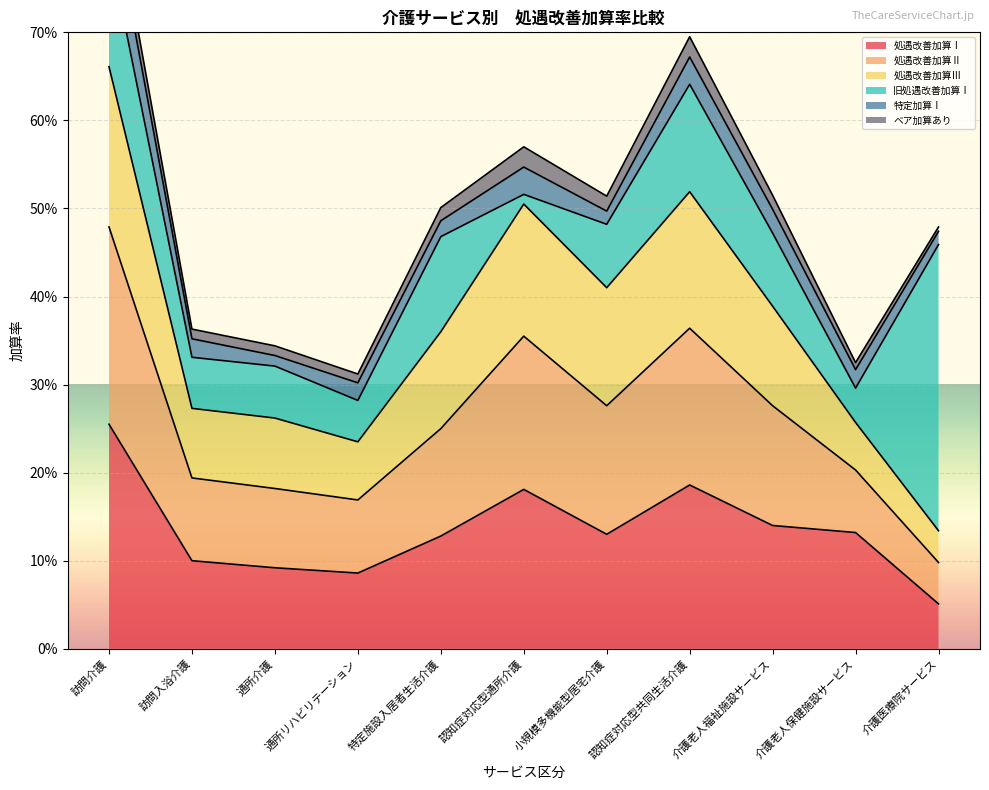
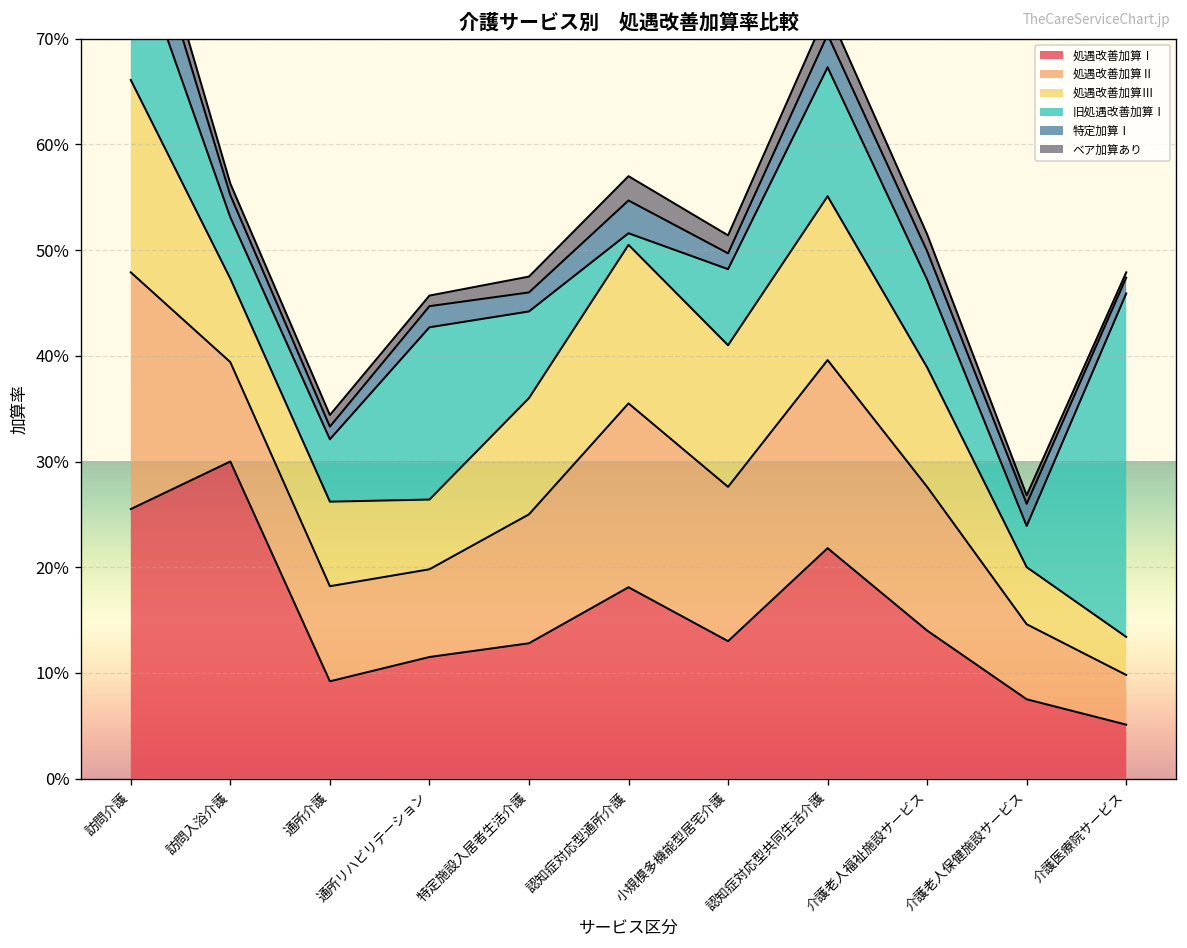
  {
    "処遇改善加算Ⅰ": {
      "訪問介護": "26%",
-     "訪問入浴介護": "10%",
+     "訪問入浴介護": "30%",
      "通所介護": "9%",
-     "通所リハビリテーション": "9%",
+     "通所リハビリテーション": "12%",
      "特定施設入居者生活介護": "13%",
      "認知症対応型通所介護": "18%",
      "小規模多機能型居宅介護": "13%",
-     "認知症対応型共同生活介護": "19%",
+     "認知症対応型共同生活介護": "22%",
      "介護老人福祉施設サービス": "14%",
-     "介護老人保健施設サービス": "13%",
+     "介護老人保健施設サービス": "8%",
      "介護医療院サービス": "5%"
    },
    "旧処遇改善加算Ⅰ": {
      "訪問入浴介護": "6%",
      "通所介護": "6%",
-     "通所リハビリテーション": "5%",
-     "特定施設入居者生活介護": "11%",
+     "通所リハビリテーション": "16%",
+     "特定施設入居者生活介護": "8%",
      "認知症対応型通所介護": "1%",
      "小規模多機能型居宅介護": "7%",
      "認知症対応型共同生活介護": "12%",
      "介護老人福祉施設サービス": "8%",
      "介護老人保健施設サービス": "4%",
      "介護医療院サービス": "33%"
    }
  }
